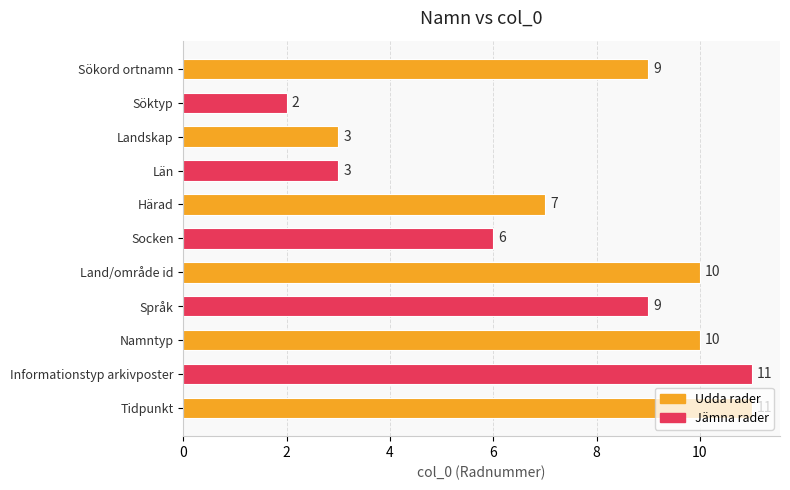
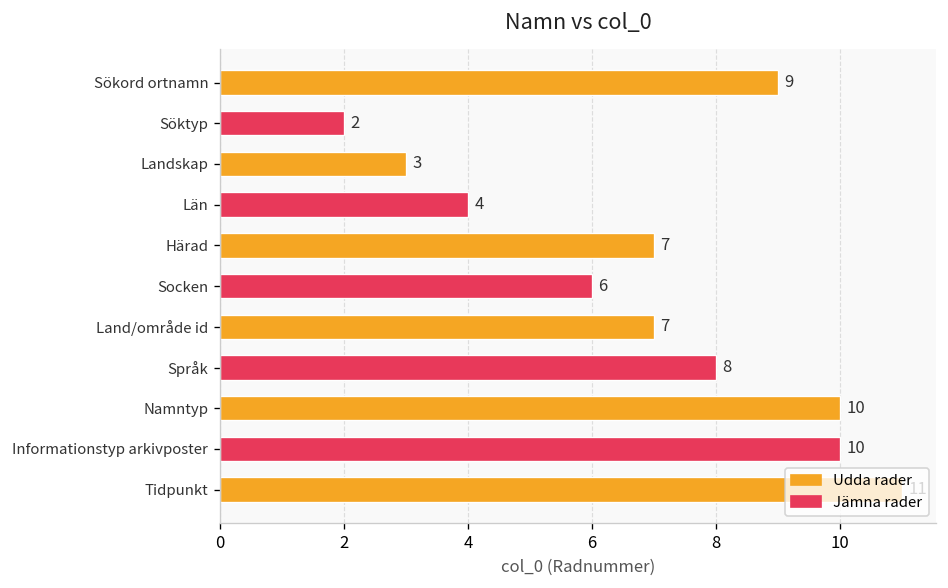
  {
    "Sökord ortnamn": 9,
    "Söktyp": 2,
    "Landskap": 3,
-   "Län": 3,
+   "Län": 4,
    "Härad": 7,
    "Socken": 6,
-   "Land/område id": 10,
-   "Språk": 9,
+   "Land/område id": 7,
+   "Språk": 8,
    "Namntyp": 10,
-   "Informationstyp arkivposter": 11
+   "Informationstyp arkivposter": 10
  }
